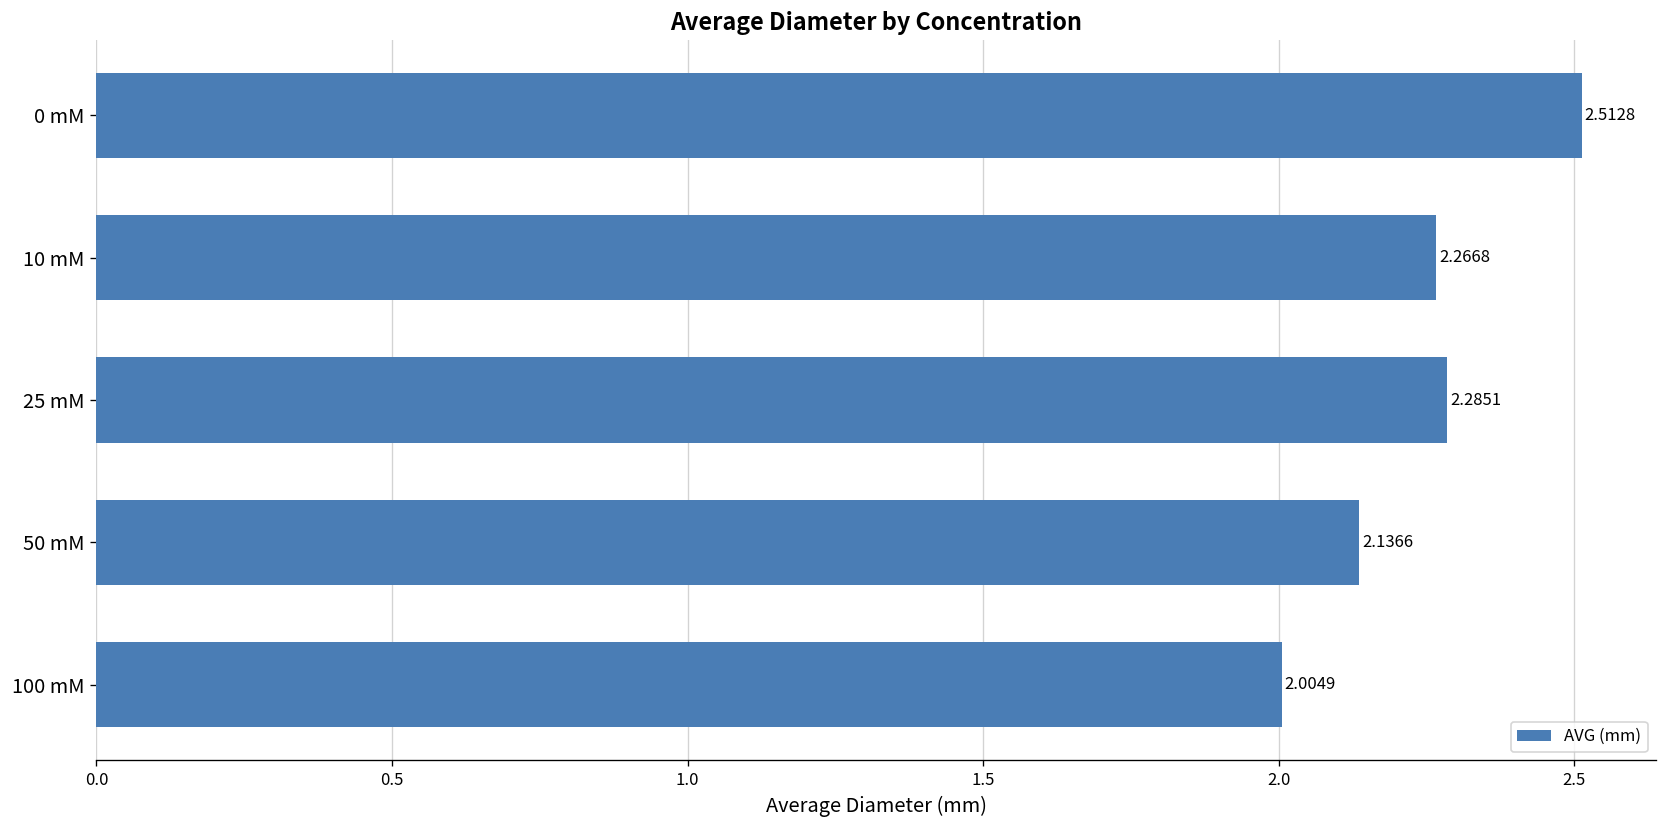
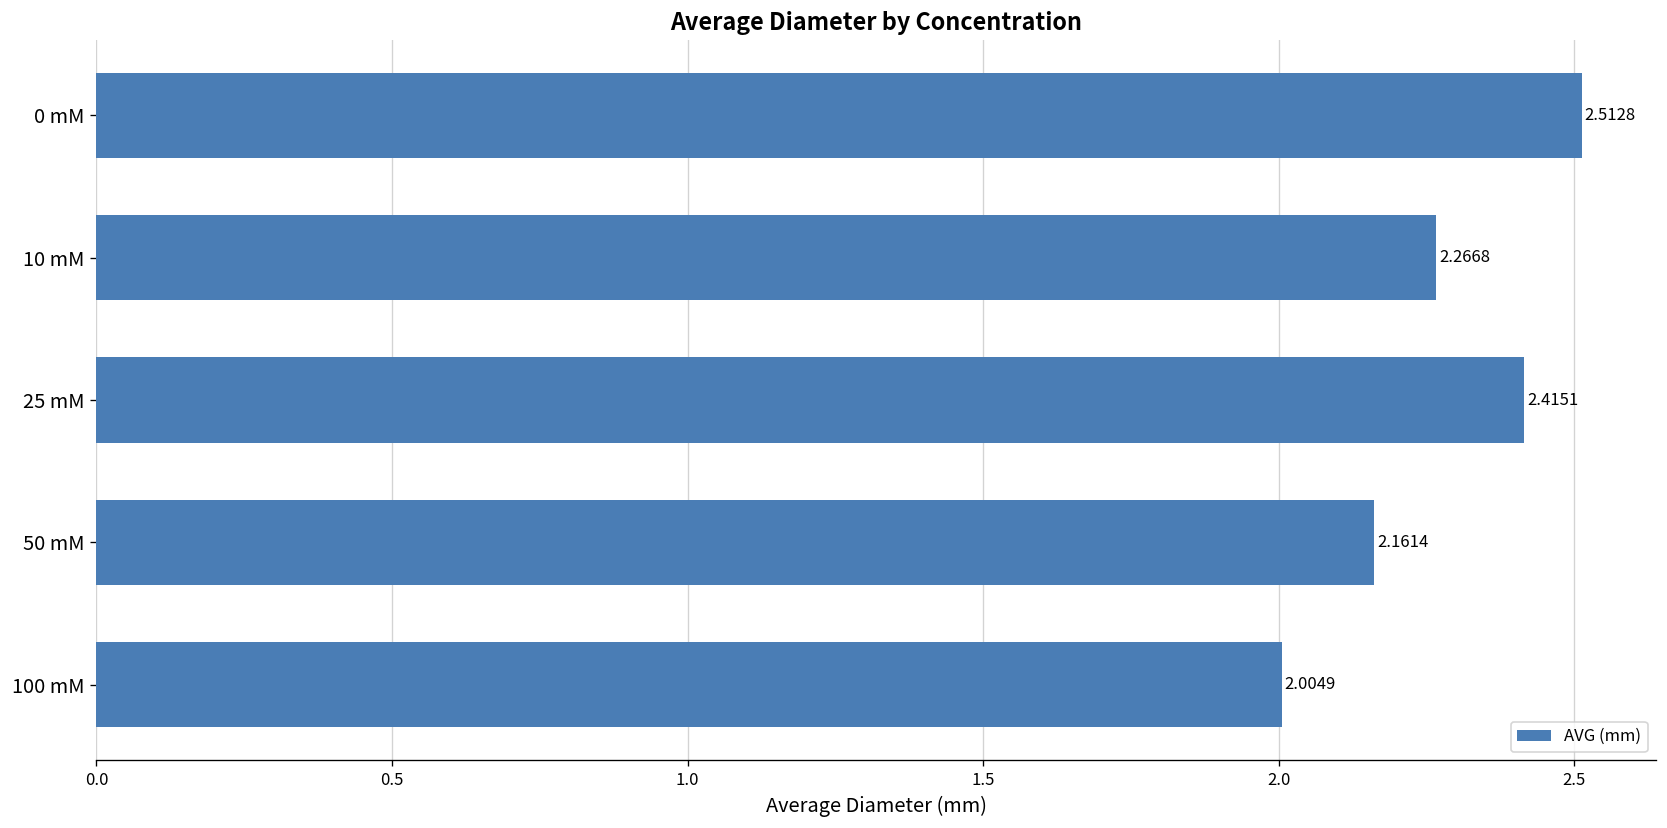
  {
    "0 mM": 2.5128,
    "10 mM": 2.2668,
-   "25 mM": 2.2851,
-   "50 mM": 2.1366,
+   "25 mM": 2.4151,
+   "50 mM": 2.1614,
    "100 mM": 2.0049
  }
